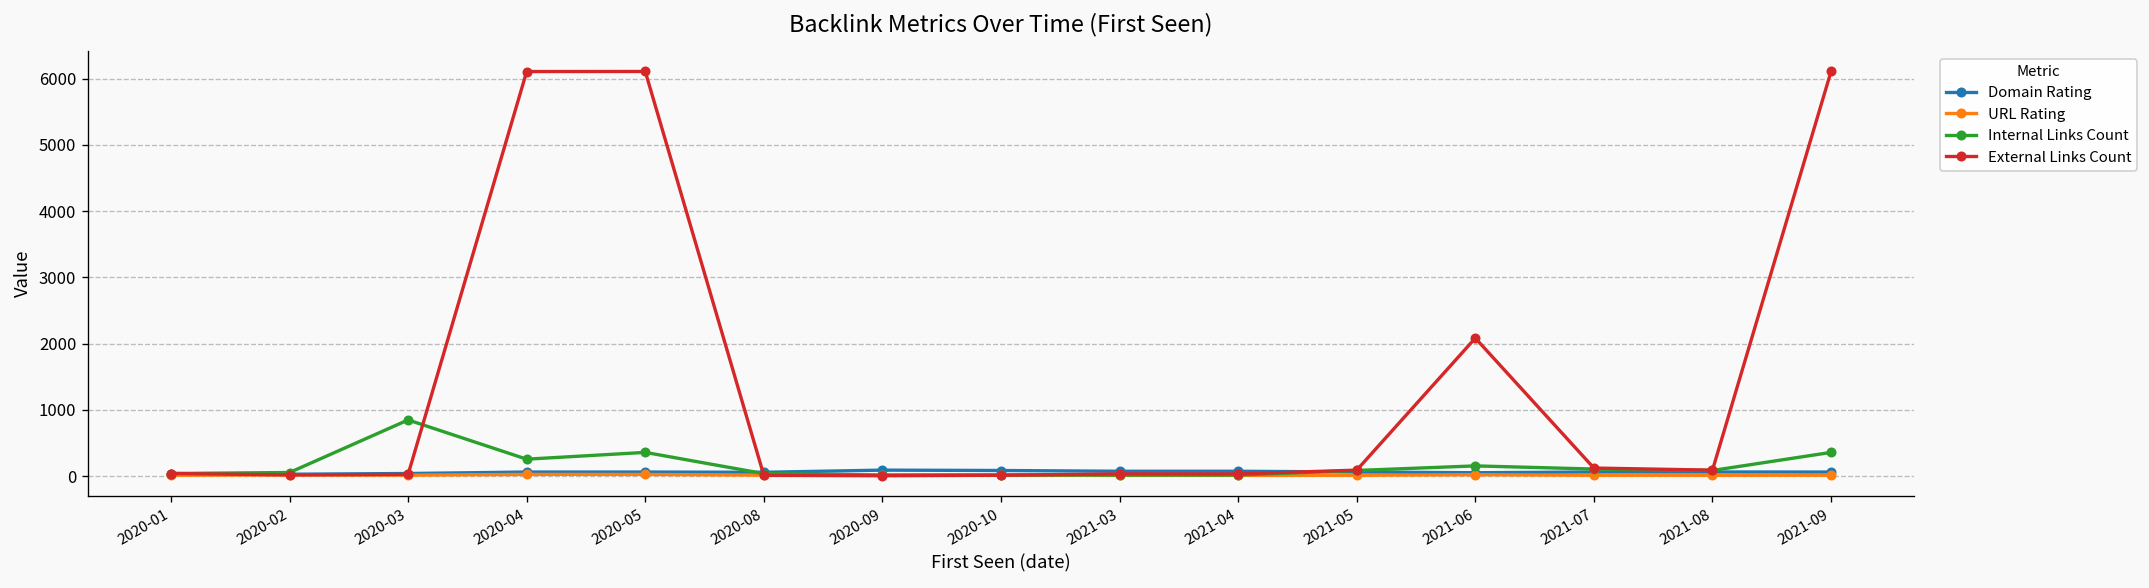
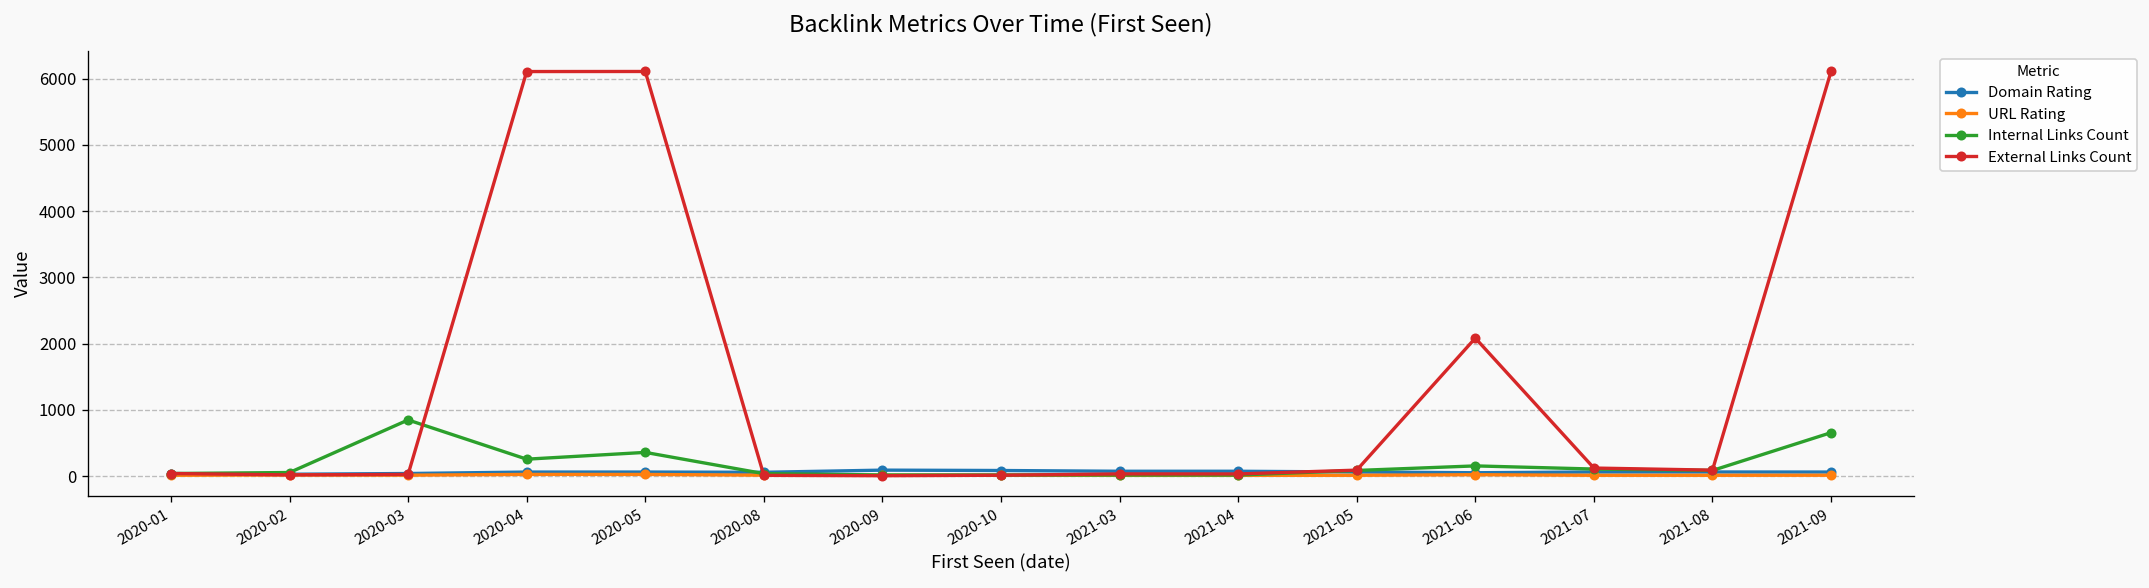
  {
    "Domain Rating": {
      "2020-09": 100,
      "2020-10": 100,
      "2021-09": 100
    },
    "URL Rating": {
      "2021-05": 0,
      "2021-07": 0,
      "2021-08": 0,
      "2021-09": 0
    },
    "Internal Links Count": {
      "2020-03": 800,
      "2020-04": 300,
      "2020-05": 400,
      "2021-06": 200,
-     "2021-09": 400
+     "2021-09": 700
    },
    "External Links Count": {
      "2020-04": 6100,
      "2020-05": 6100,
      "2021-06": 2100,
      "2021-09": 6100
    }
  }
